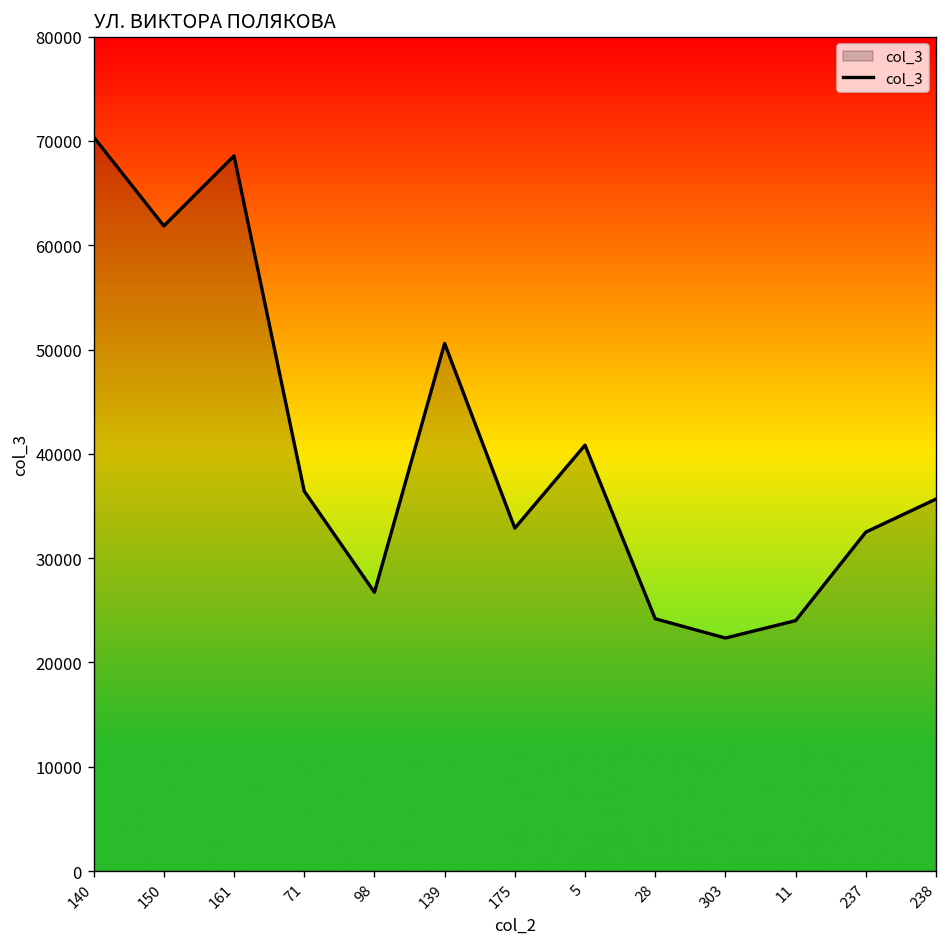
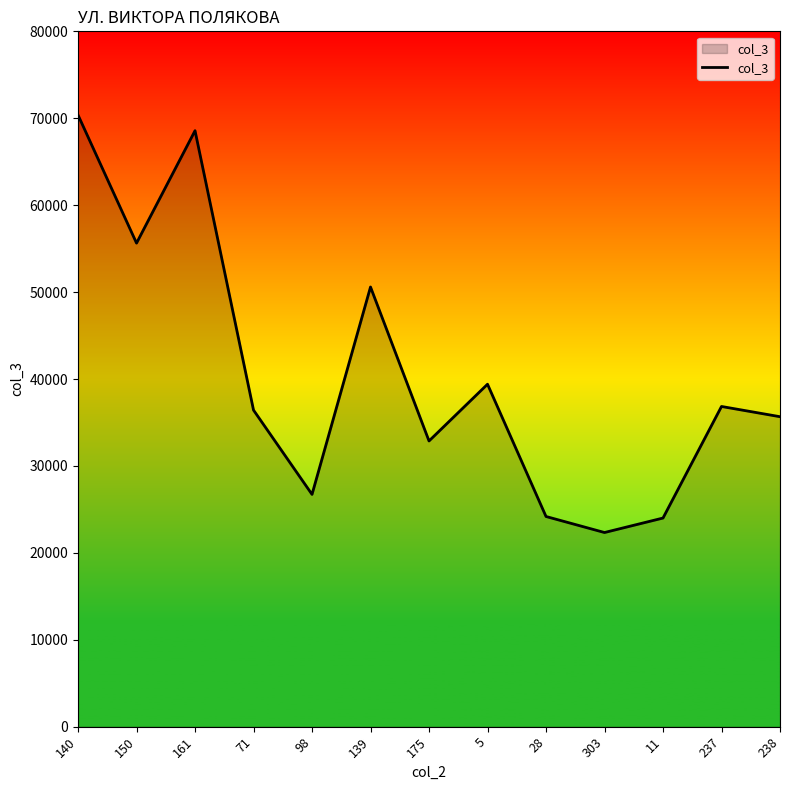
  {
    "140": 70000,
-   "150": 62000,
+   "150": 56000,
    "161": 69000,
    "71": 36000,
    "98": 27000,
    "139": 51000,
    "175": 33000,
-   "5": 41000,
+   "5": 39000,
    "28": 24000,
    "303": 22000,
    "11": 24000,
-   "237": 32000,
+   "237": 37000,
    "238": 36000
  }
